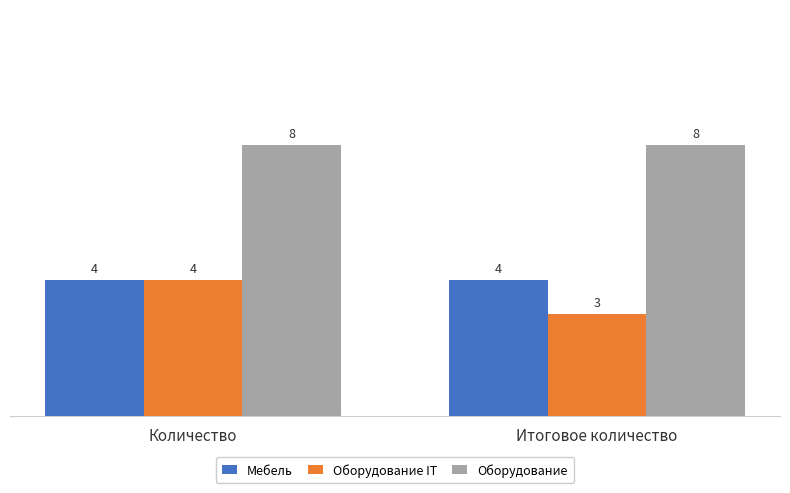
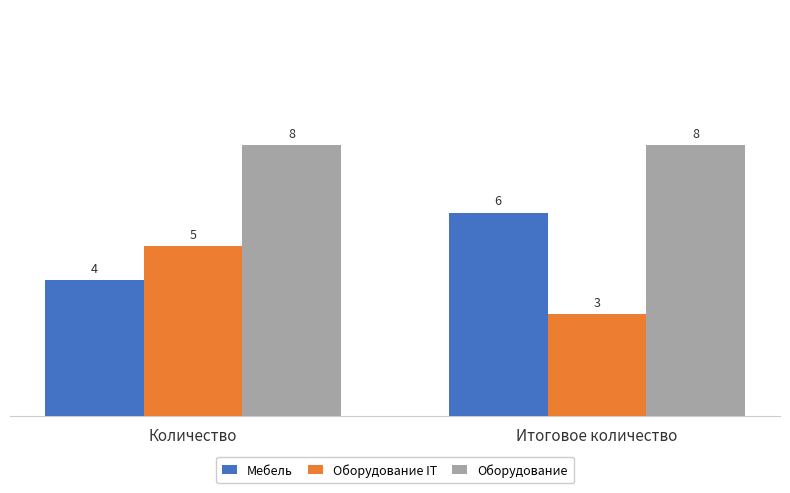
  {
    "Мебель": {
      "Количество": 4,
-     "Итоговое количество": 4
+     "Итоговое количество": 6
    },
    "Оборудование IT": {
-     "Количество": 4,
+     "Количество": 5,
      "Итоговое количество": 3
    },
    "Оборудование": {
      "Количество": 8,
      "Итоговое количество": 8
    }
  }
